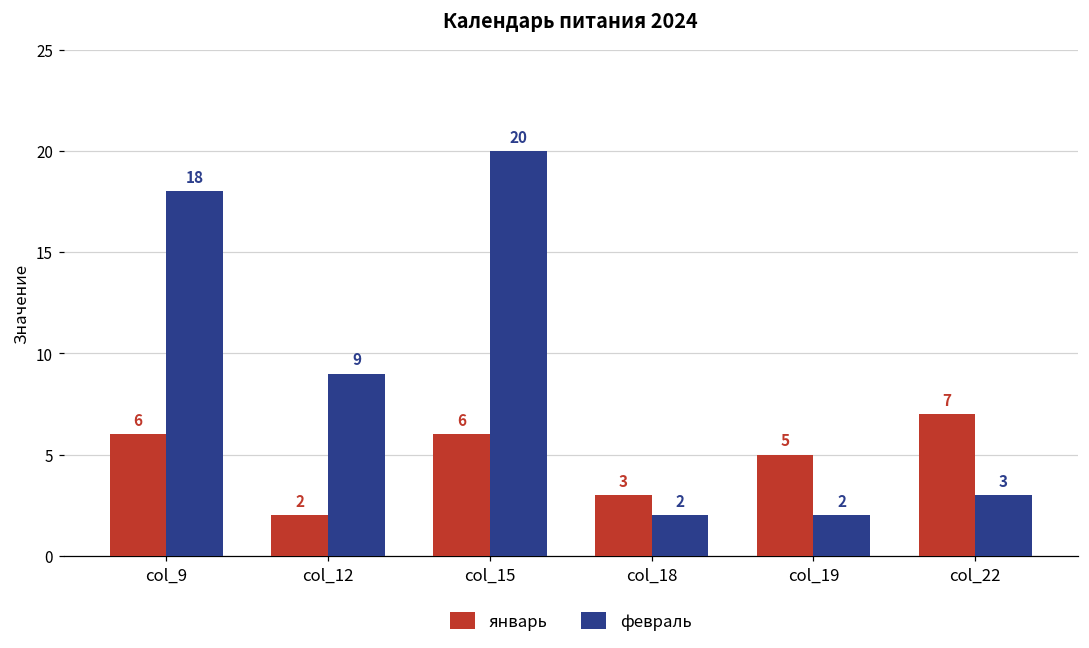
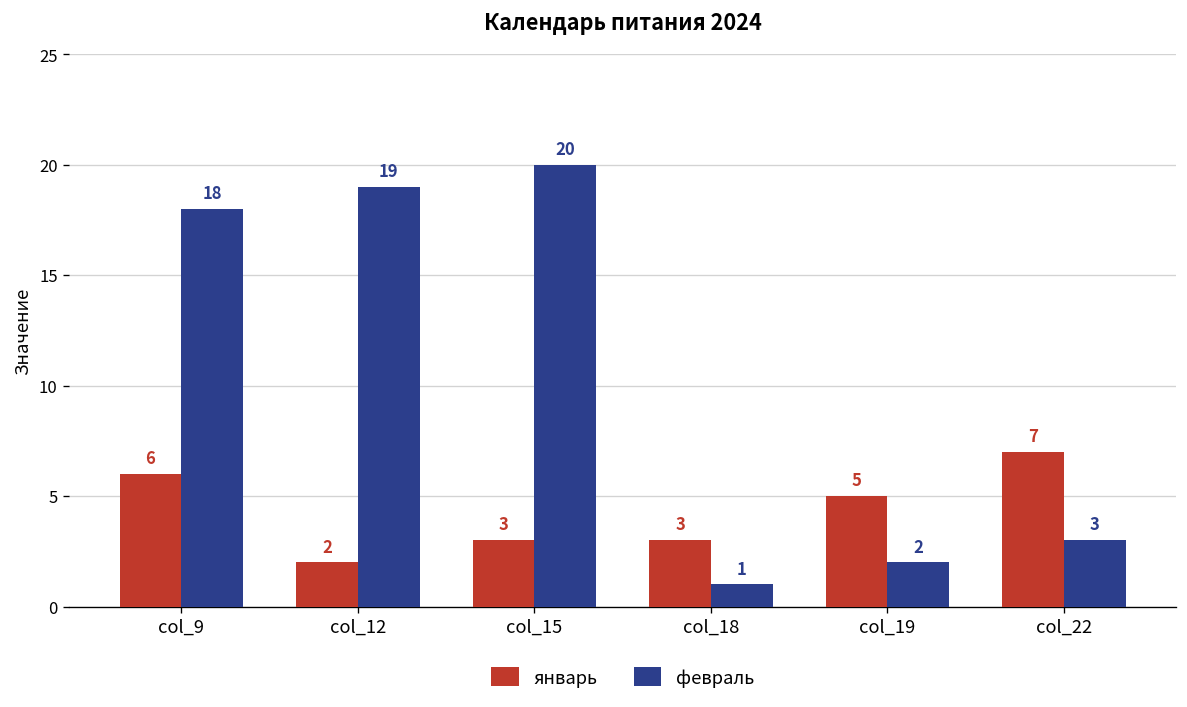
  {
    "январь": {
      "col_9": 6,
      "col_12": 2,
-     "col_15": 6,
+     "col_15": 3,
      "col_18": 3,
      "col_19": 5,
      "col_22": 7
    },
    "февраль": {
      "col_9": 18,
-     "col_12": 9,
+     "col_12": 19,
      "col_15": 20,
-     "col_18": 2,
+     "col_18": 1,
      "col_19": 2,
      "col_22": 3
    }
  }
